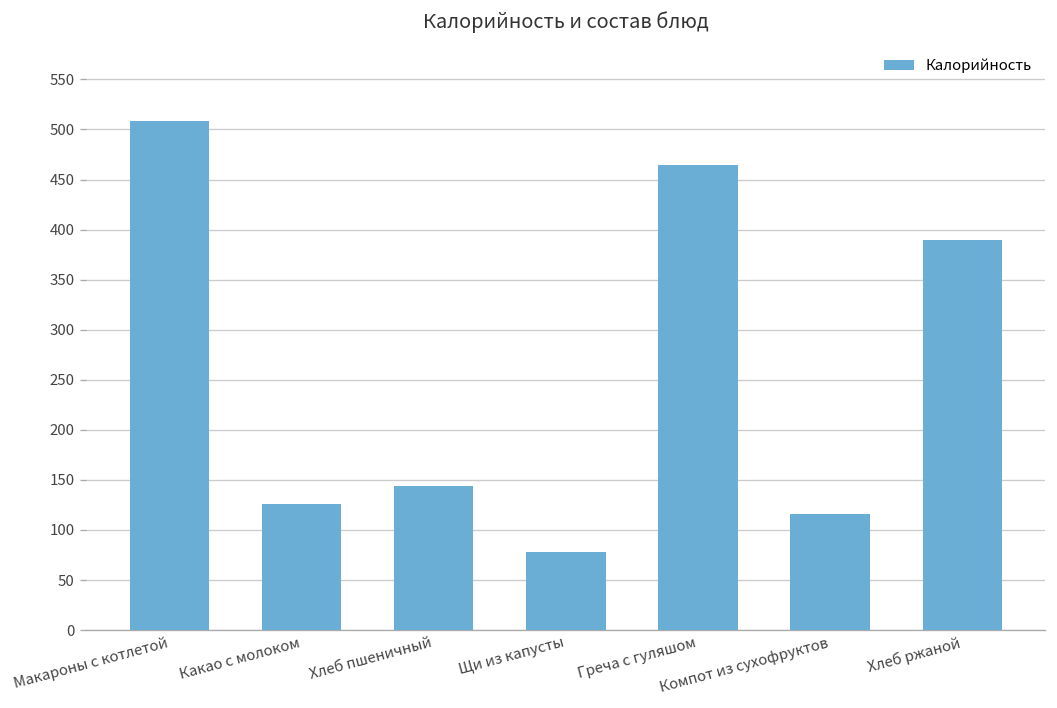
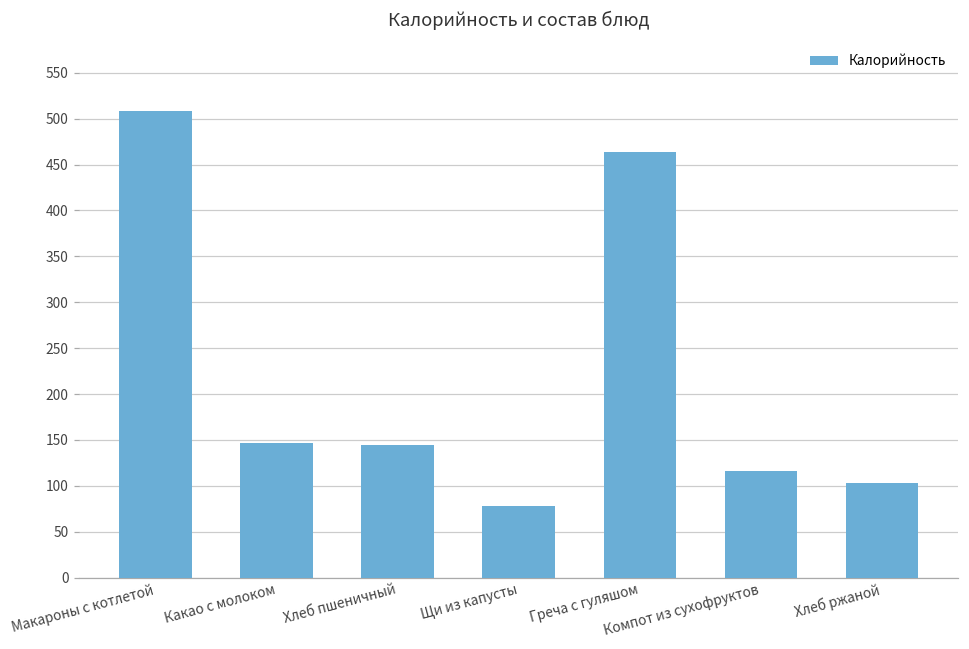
  {
    "Макароны с котлетой": 510,
-   "Какао с молоком": 130,
+   "Какао с молоком": 150,
    "Хлеб пшеничный": 140,
    "Щи из капусты": 80,
    "Греча с гуляшом": 460,
    "Компот из сухофруктов": 120,
-   "Хлеб ржаной": 390
+   "Хлеб ржаной": 100
  }
